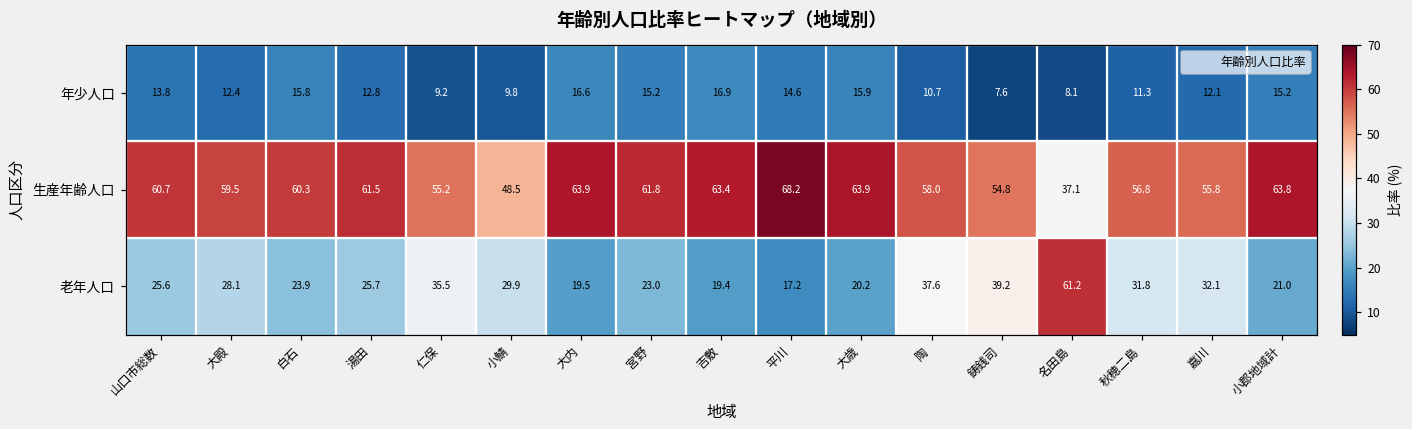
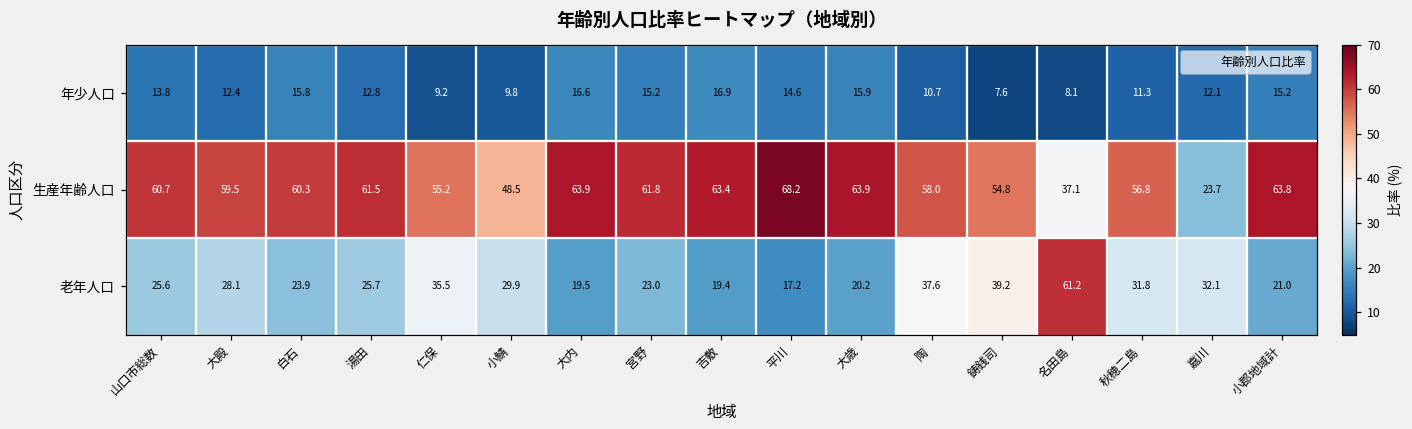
  {
    "年少人口": {
      "山口市総数": 13.8,
      "大殿": 12.4,
      "白石": 15.8,
      "湯田": 12.8,
      "仁保": 9.2,
      "小鯖": 9.8,
      "大内": 16.6,
      "宮野": 15.2,
      "吉敷": 16.9,
      "平川": 14.6,
      "大歳": 15.9,
      "陶": 10.7,
      "鋳銭司": 7.6,
      "名田島": 8.1,
      "秋穂二島": 11.3,
      "嘉川": 12.1,
      "小郡地域計": 15.2
    },
    "生産年齢人口": {
      "山口市総数": 60.7,
      "大殿": 59.5,
      "白石": 60.3,
      "湯田": 61.5,
      "仁保": 55.2,
      "小鯖": 48.5,
      "大内": 63.9,
      "宮野": 61.8,
      "吉敷": 63.4,
      "平川": 68.2,
      "大歳": 63.9,
      "陶": 58.0,
      "鋳銭司": 54.8,
      "名田島": 37.1,
      "秋穂二島": 56.8,
-     "嘉川": 55.8,
+     "嘉川": 23.7,
      "小郡地域計": 63.8
    },
    "老年人口": {
      "山口市総数": 25.6,
      "大殿": 28.1,
      "白石": 23.9,
      "湯田": 25.7,
      "仁保": 35.5,
      "小鯖": 29.9,
      "大内": 19.5,
      "宮野": 23.0,
      "吉敷": 19.4,
      "平川": 17.2,
      "大歳": 20.2,
      "陶": 37.6,
      "鋳銭司": 39.2,
      "名田島": 61.2,
      "秋穂二島": 31.8,
      "嘉川": 32.1,
      "小郡地域計": 21.0
    }
  }
